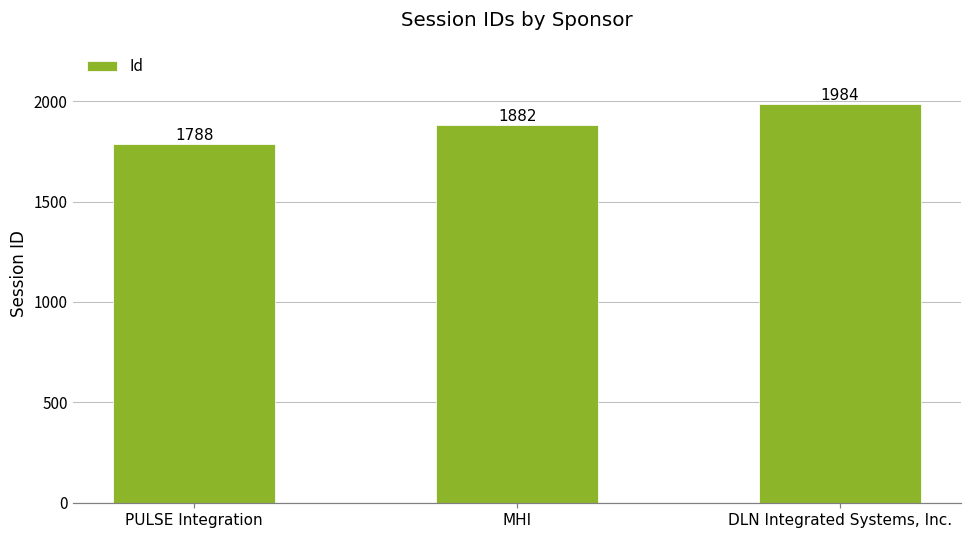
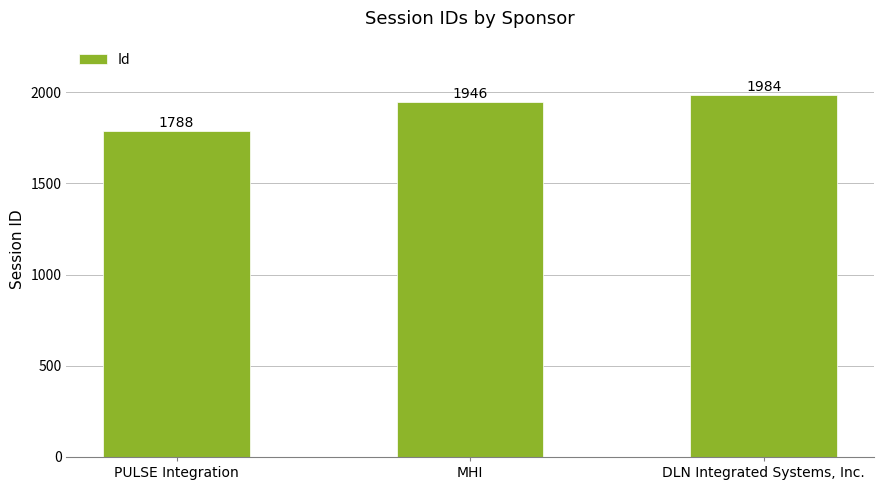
  {
    "PULSE Integration": 1788,
-   "MHI": 1882,
+   "MHI": 1946,
    "DLN Integrated Systems, Inc.": 1984
  }
